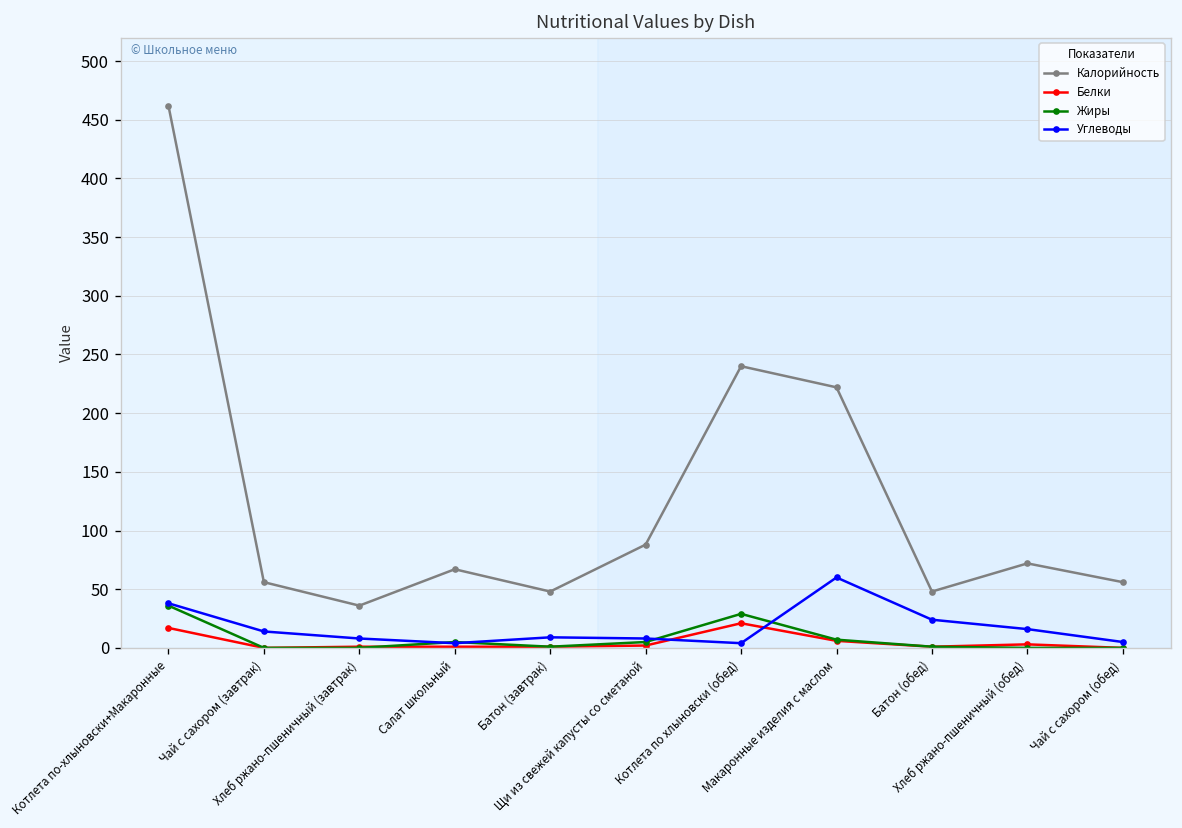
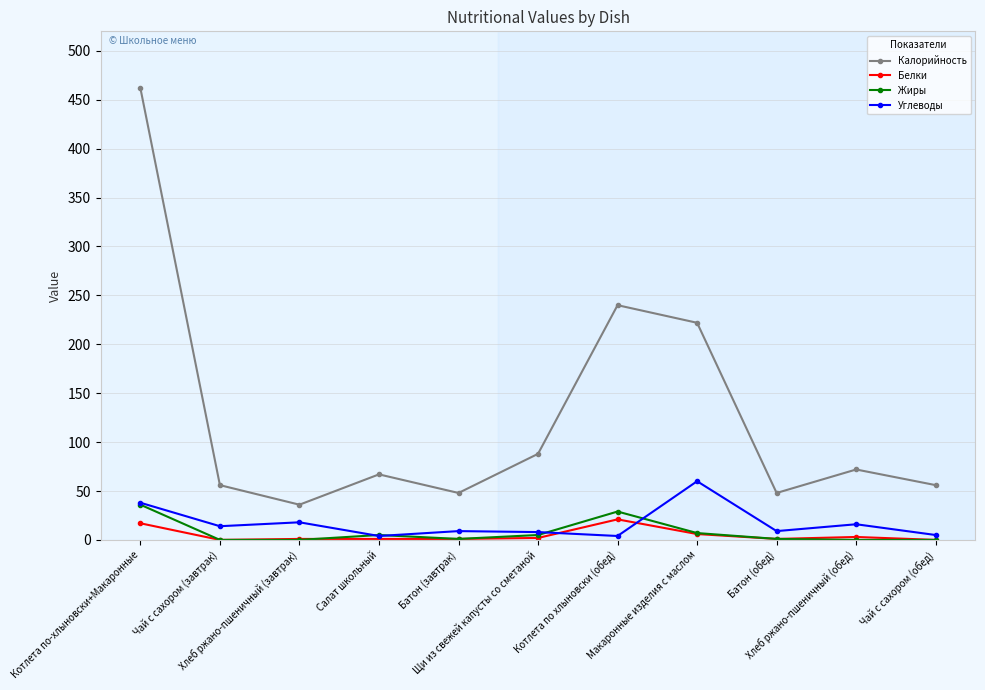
  {
    "Калорийность": {
      "Котлета по-хлыновски+Макаронные": 460,
      "Чай с сахором (завтрак)": 60,
      "Хлеб ржано-пшеничный (завтрак)": 40,
      "Салат школьный": 70,
      "Батон (завтрак)": 50,
      "Щи из свежей капусты со сметаной": 90,
      "Котлета по хлыновски (обед)": 240,
      "Макаронные изделия с маслом": 220,
      "Батон (обед)": 50,
      "Хлеб ржано-пшеничный (обед)": 70,
      "Чай с сахором (обед)": 60
    },
    "Белки": {
      "Котлета по-хлыновски+Макаронные": 20,
      "Салат школьный": 0,
      "Щи из свежей капусты со сметаной": 0,
      "Котлета по хлыновски (обед)": 20,
      "Хлеб ржано-пшеничный (обед)": 0
    },
    "Жиры": {
      "Щи из свежей капусты со сметаной": 10,
      "Котлета по хлыновски (обед)": 30,
      "Хлеб ржано-пшеничный (обед)": 0
    },
    "Углеводы": {
      "Чай с сахором (завтрак)": 10,
-     "Хлеб ржано-пшеничный (завтрак)": 10,
+     "Хлеб ржано-пшеничный (завтрак)": 20,
      "Батон (завтрак)": 10,
      "Щи из свежей капусты со сметаной": 10,
      "Котлета по хлыновски (обед)": 0,
      "Макаронные изделия с маслом": 60,
-     "Батон (обед)": 20,
+     "Батон (обед)": 10,
      "Хлеб ржано-пшеничный (обед)": 20,
      "Чай с сахором (обед)": 10
    }
  }
